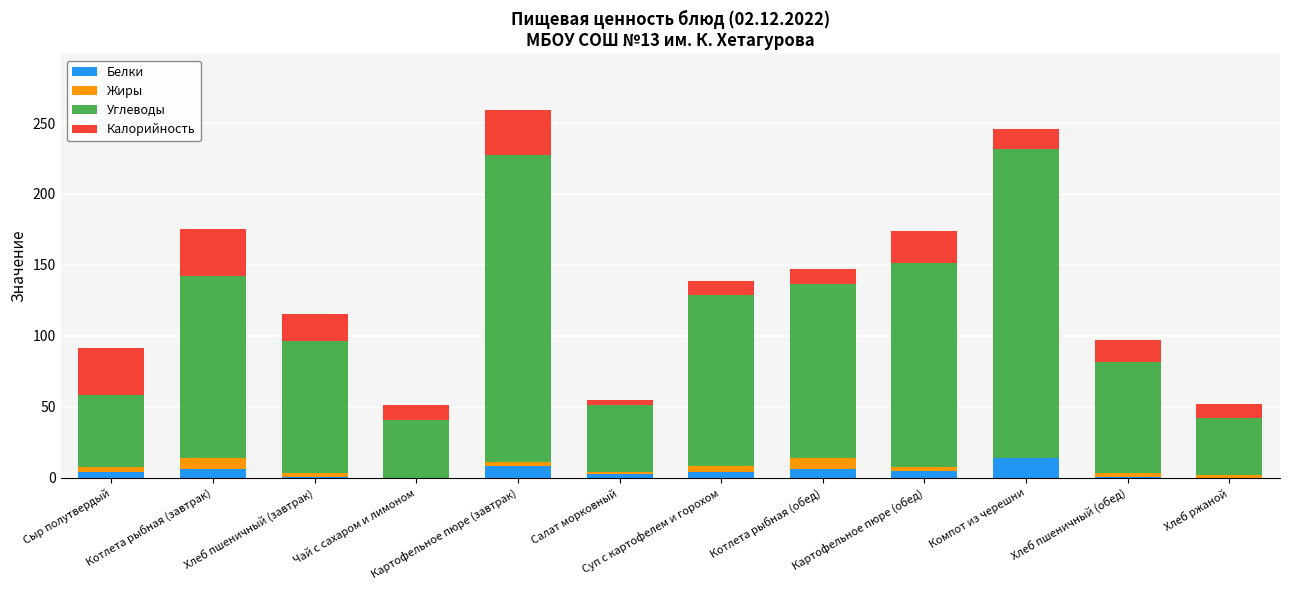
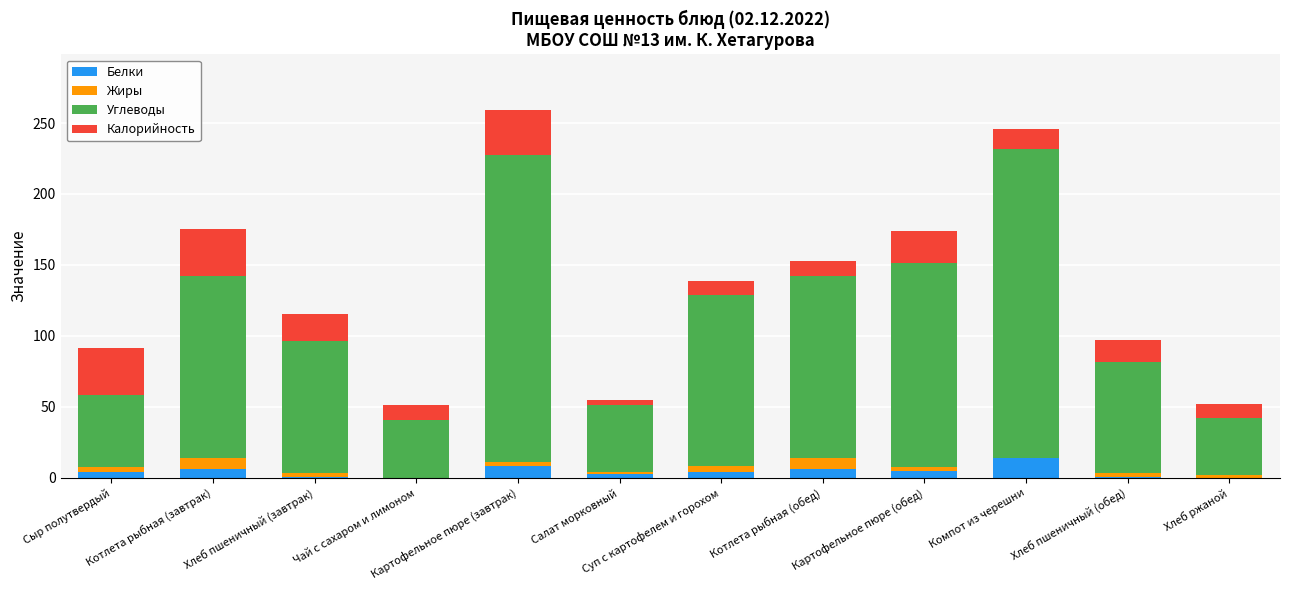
  {
    "Белки": {
      "Сыр полутвердый": 4,
      "Котлета рыбная (завтрак)": 6,
      "Чай с сахаром и лимоном": 0,
      "Картофельное пюре (завтрак)": 8,
      "Салат морковный": 3,
      "Суп с картофелем и горохом": 4,
      "Котлета рыбная (обед)": 6,
      "Картофельное пюре (обед)": 5,
      "Компот из черешни": 14
    },
    "Жиры": {
      "Сыр полутвердый": 4,
      "Котлета рыбная (завтрак)": 8,
      "Хлеб пшеничный (завтрак)": 3,
      "Картофельное пюре (завтрак)": 3,
      "Суп с картофелем и горохом": 4,
      "Котлета рыбная (обед)": 8,
      "Картофельное пюре (обед)": 3,
      "Хлеб пшеничный (обед)": 3
    },
    "Углеводы": {
      "Сыр полутвердый": 51,
      "Котлета рыбная (завтрак)": 129,
      "Хлеб пшеничный (завтрак)": 93,
      "Чай с сахаром и лимоном": 41,
      "Картофельное пюре (завтрак)": 216,
      "Салат морковный": 47,
      "Суп с картофелем и горохом": 120,
-     "Котлета рыбная (обед)": 123,
+     "Котлета рыбная (обед)": 129,
      "Картофельное пюре (обед)": 144,
      "Компот из черешни": 218,
      "Хлеб пшеничный (обед)": 78,
      "Хлеб ржаной": 41
    },
    "Калорийность": {
      "Сыр полутвердый": 33,
      "Котлета рыбная (завтрак)": 33,
      "Хлеб пшеничный (завтрак)": 19,
      "Чай с сахаром и лимоном": 10,
      "Картофельное пюре (завтрак)": 32,
      "Салат морковный": 4,
      "Суп с картофелем и горохом": 10,
      "Котлета рыбная (обед)": 11,
      "Картофельное пюре (обед)": 22,
      "Компот из черешни": 14,
      "Хлеб пшеничный (обед)": 16,
      "Хлеб ржаной": 10
    }
  }
